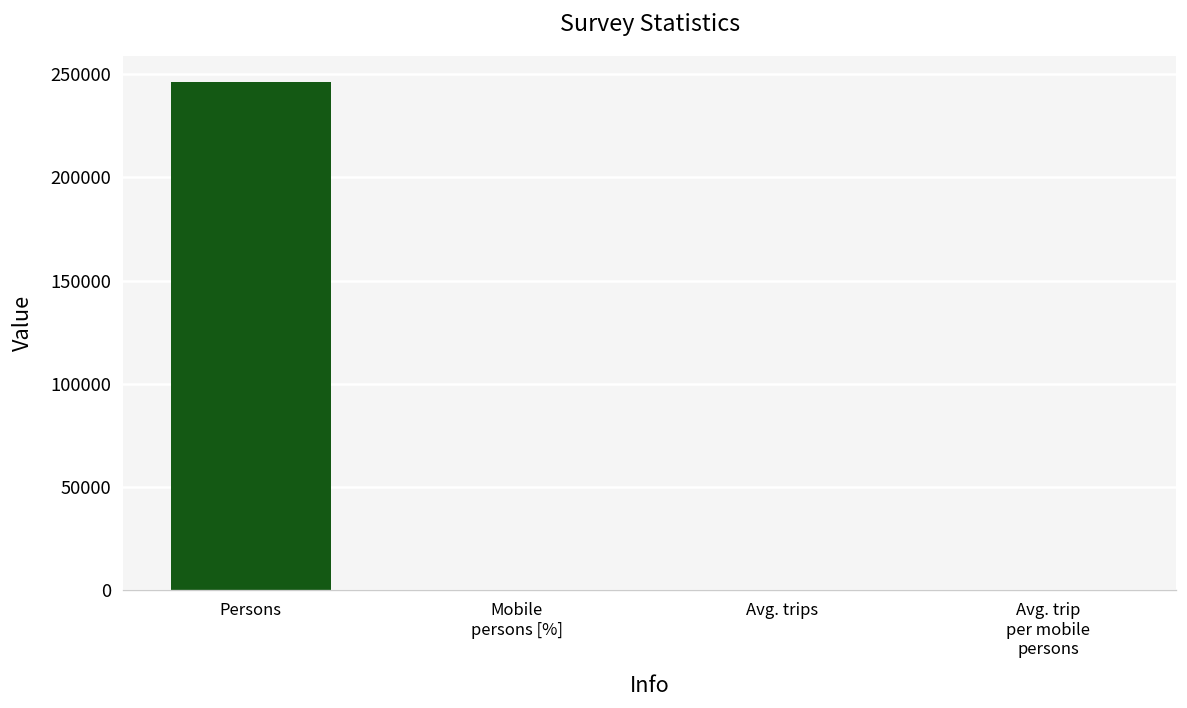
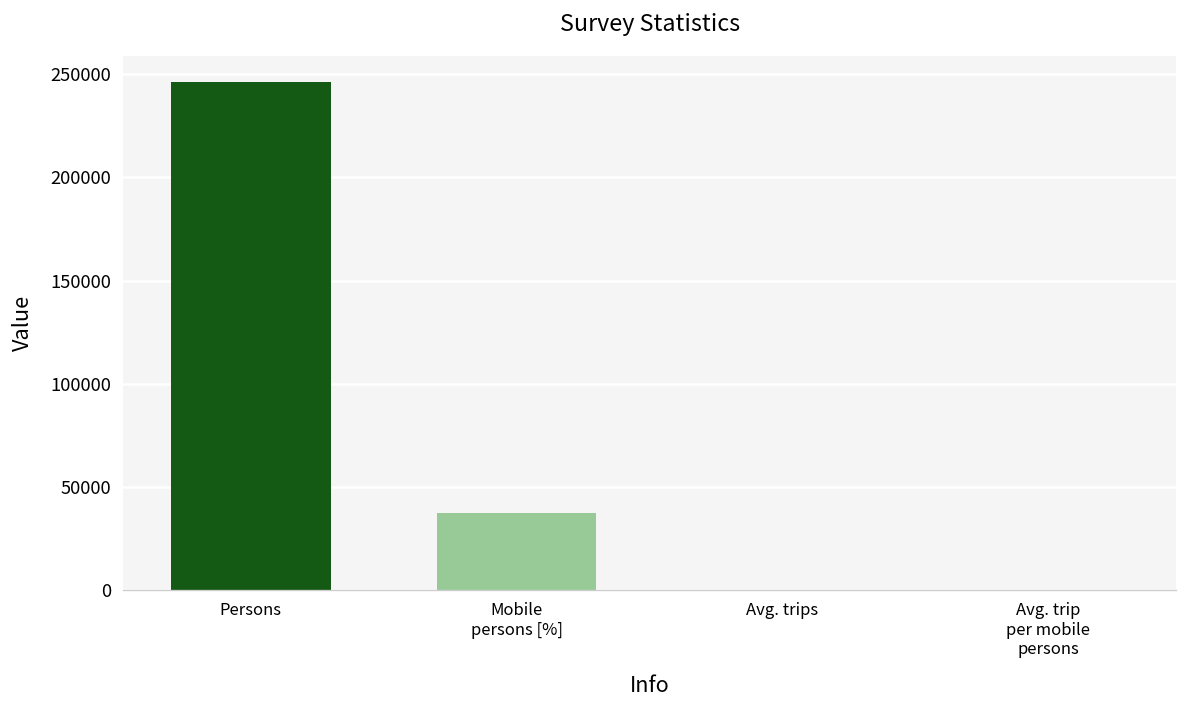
  {
    "Persons": 246000,
-   "Mobile persons [%]": 0
+   "Mobile persons [%]": 38000
  }
